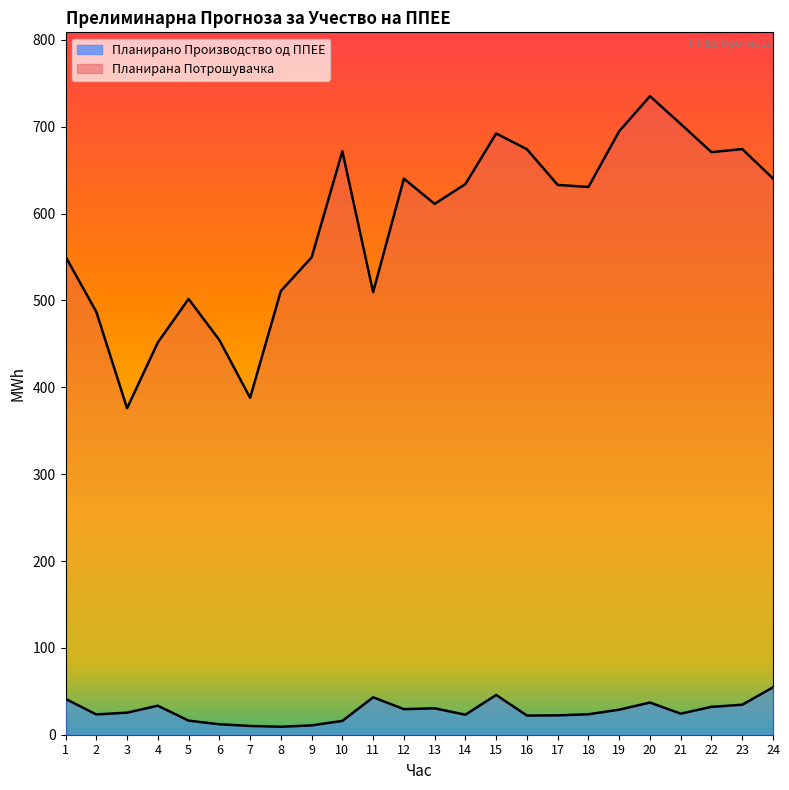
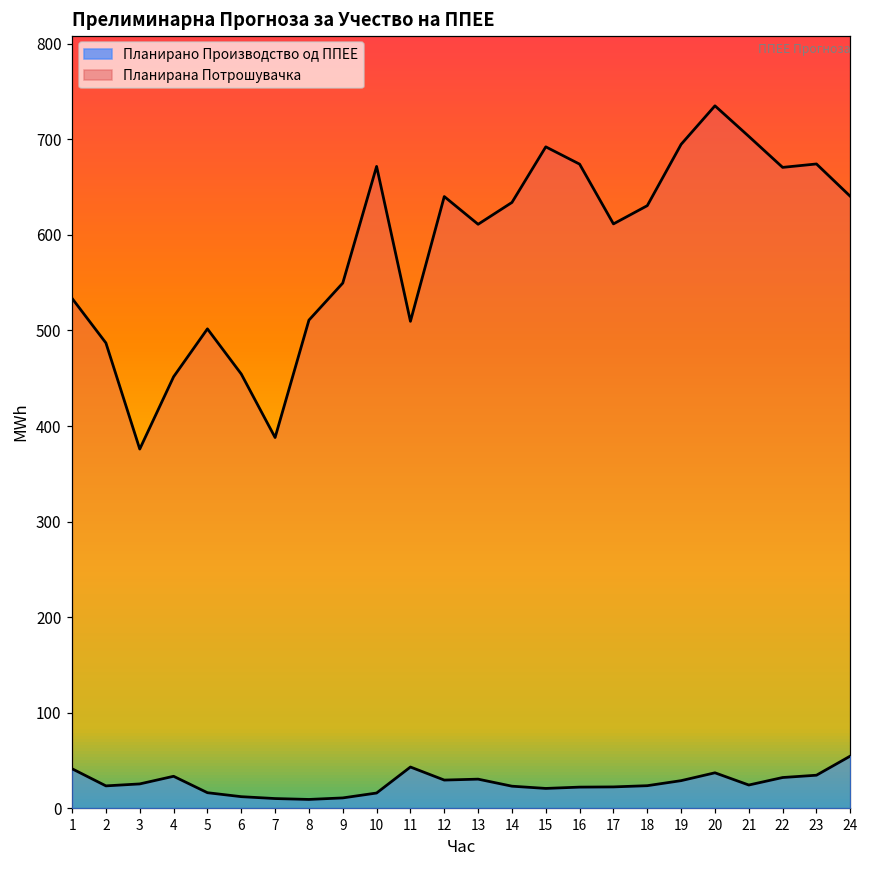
  {
    "Планирана Потрошувачка": {
-     "1": 550,
+     "1": 530,
      "2": 490,
      "3": 380,
      "4": 450,
      "5": 500,
      "6": 450,
      "7": 390,
      "8": 510,
      "9": 550,
      "10": 670,
      "11": 510,
      "12": 640,
      "13": 610,
      "14": 630,
      "15": 690,
      "16": 670,
-     "17": 630,
+     "17": 610,
      "18": 630,
      "19": 690,
      "20": 740,
      "21": 700,
      "22": 670,
      "23": 670,
      "24": 640
    },
    "Планирано Производство од ППЕЕ": {
      "1": 40,
      "2": 20,
      "3": 30,
      "4": 30,
      "5": 20,
      "6": 10,
      "7": 10,
      "8": 10,
      "9": 10,
      "10": 20,
      "11": 40,
      "12": 30,
      "13": 30,
      "14": 20,
-     "15": 50,
+     "15": 20,
      "16": 20,
      "17": 20,
      "18": 20,
      "19": 30,
      "20": 40,
      "21": 20,
      "22": 30,
      "23": 30,
      "24": 50
    }
  }
